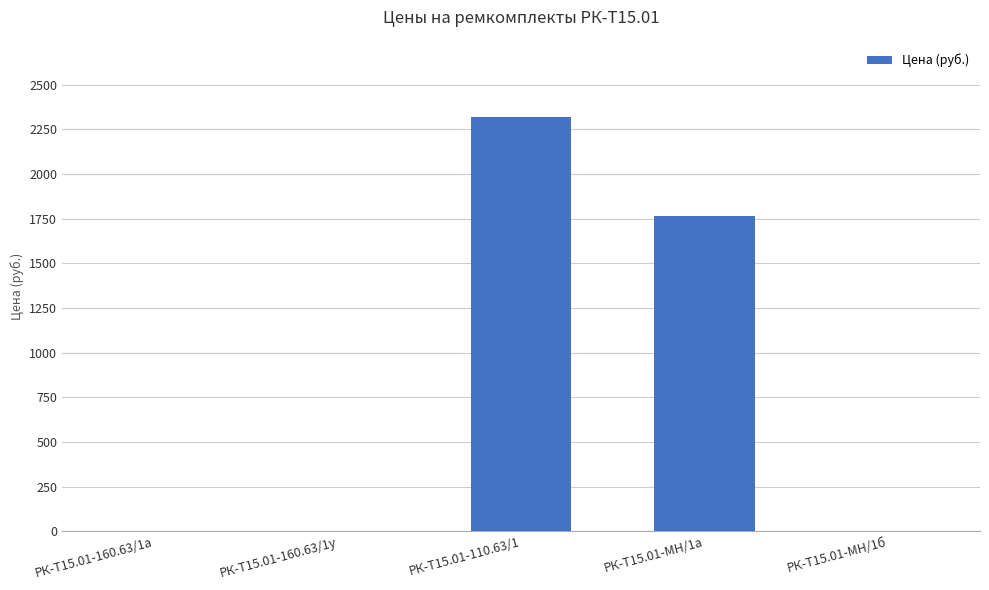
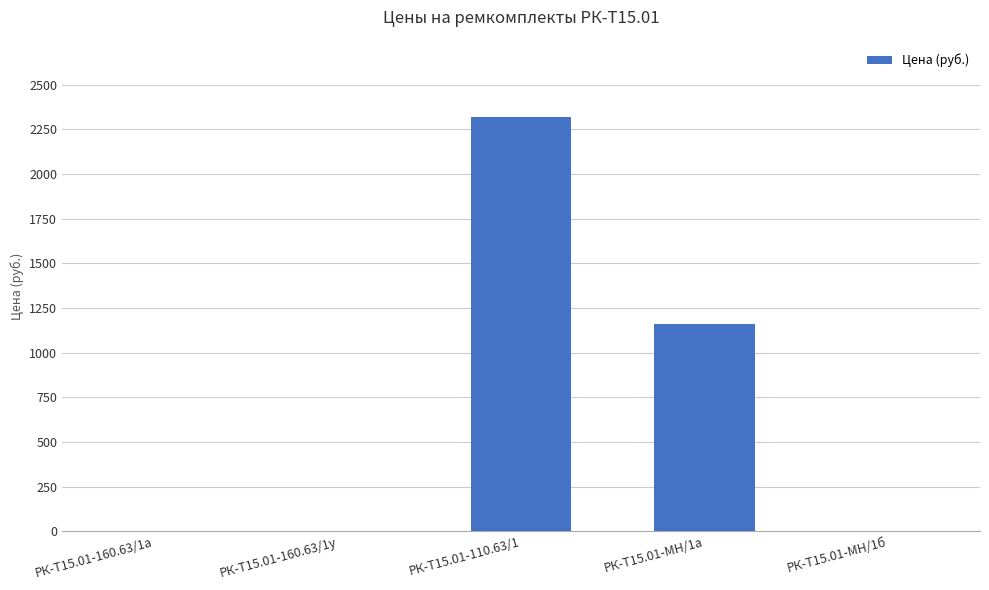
  {
    "РК-Т15.01-160.63/1а": 0,
    "РК-Т15.01-110.63/1": 2320,
-   "РК-Т15.01-МН/1а": 1760
+   "РК-Т15.01-МН/1а": 1160
  }
